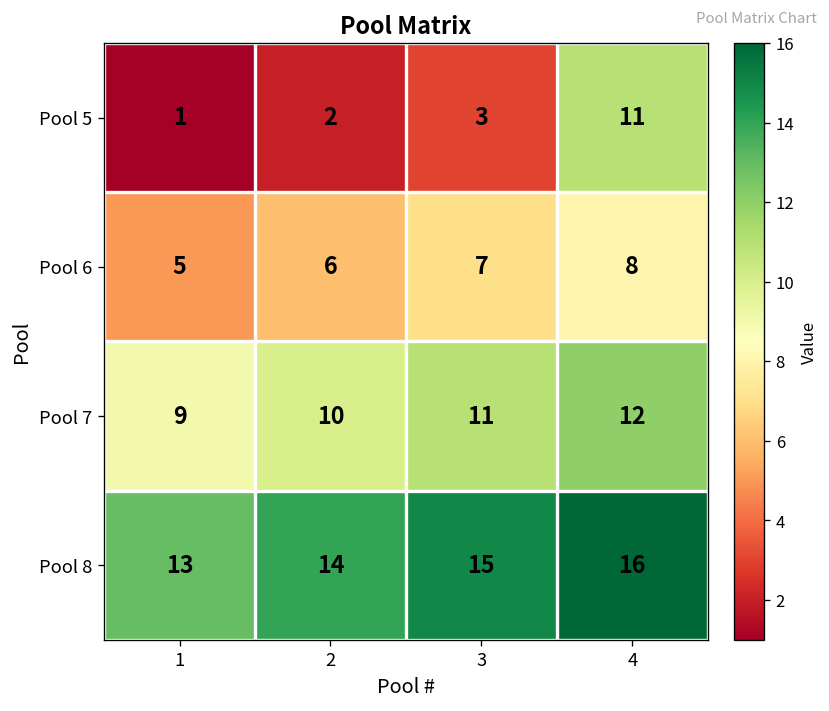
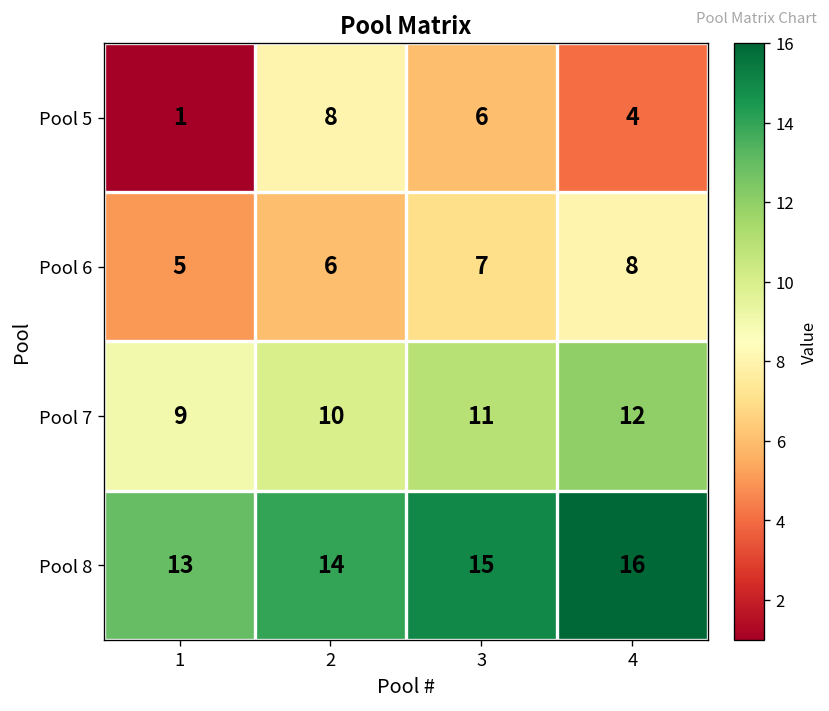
  {
    "Pool 5": {
      "1": 1,
-     "2": 2,
-     "3": 3,
-     "4": 11
+     "2": 8,
+     "3": 6,
+     "4": 4
    },
    "Pool 6": {
      "1": 5,
      "2": 6,
      "3": 7,
      "4": 8
    },
    "Pool 7": {
      "1": 9,
      "2": 10,
      "3": 11,
      "4": 12
    },
    "Pool 8": {
      "1": 13,
      "2": 14,
      "3": 15,
      "4": 16
    }
  }
